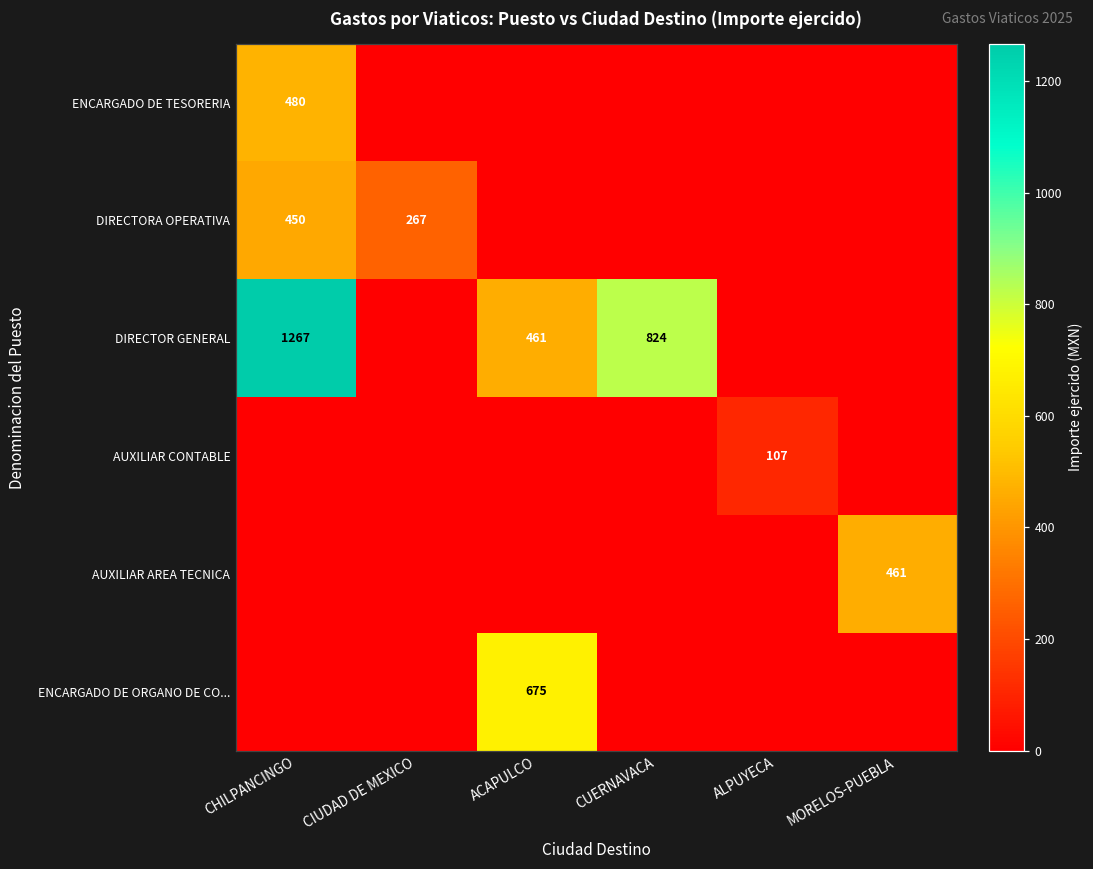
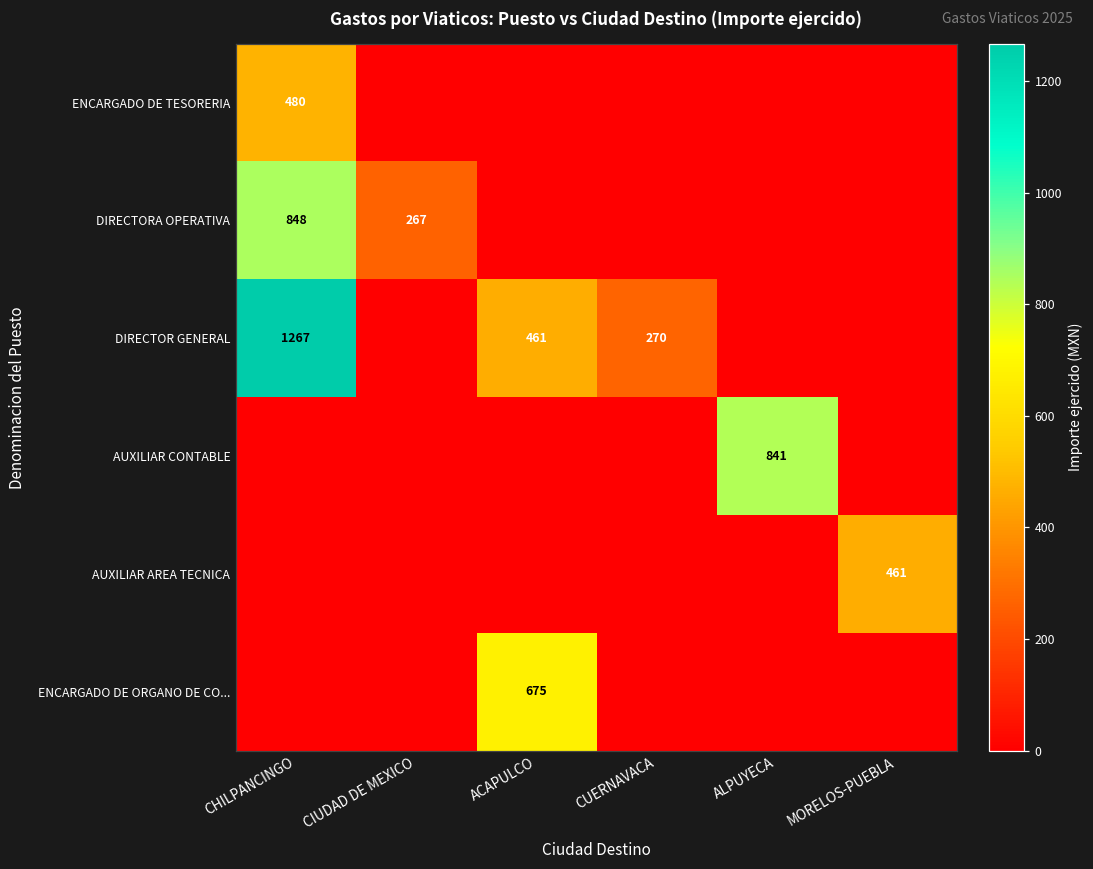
  {
    "ENCARGADO DE TESORERIA": {
      "CHILPANCINGO": 480
    },
    "DIRECTORA OPERATIVA": {
-     "CHILPANCINGO": 450,
+     "CHILPANCINGO": 848,
      "CIUDAD DE MEXICO": 267
    },
    "DIRECTOR GENERAL": {
      "CHILPANCINGO": 1267,
      "ACAPULCO": 461,
-     "CUERNAVACA": 824
+     "CUERNAVACA": 270
    },
    "AUXILIAR CONTABLE": {
-     "ALPUYECA": 107
+     "ALPUYECA": 841
    },
    "AUXILIAR AREA TECNICA": {
      "MORELOS-PUEBLA": 461
    },
    "ENCARGADO DE ORGANO DE CO...": {
      "ACAPULCO": 675
    }
  }
